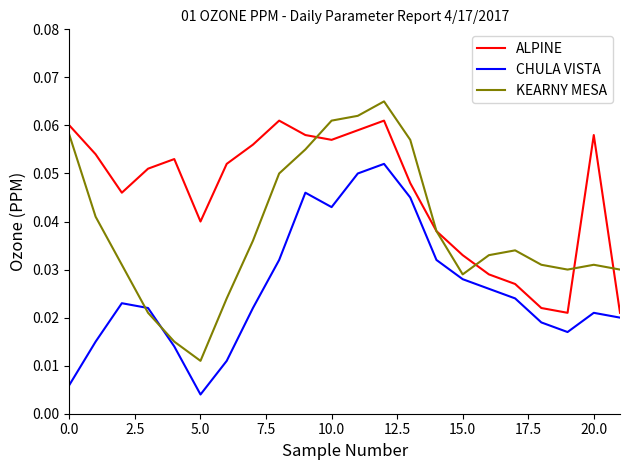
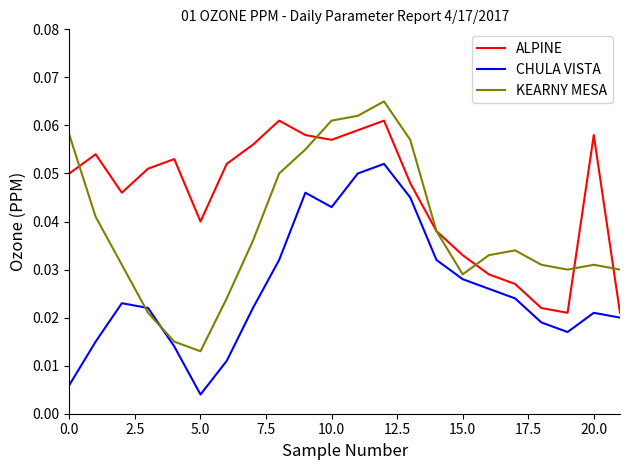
  {
    "ALPINE": {
-     "0.0": 0.06,
+     "0.0": 0.05,
      "5.0": 0.04,
      "10.0": 0.057,
      "15.0": 0.033,
      "20.0": 0.058
    },
    "CHULA VISTA": {
      "0.0": 0.006,
      "5.0": 0.004,
      "10.0": 0.043,
      "15.0": 0.028,
      "20.0": 0.021
    },
    "KEARNY MESA": {
      "0.0": 0.058,
-     "5.0": 0.011,
+     "5.0": 0.013,
      "10.0": 0.061,
      "15.0": 0.029,
      "20.0": 0.031
    }
  }
